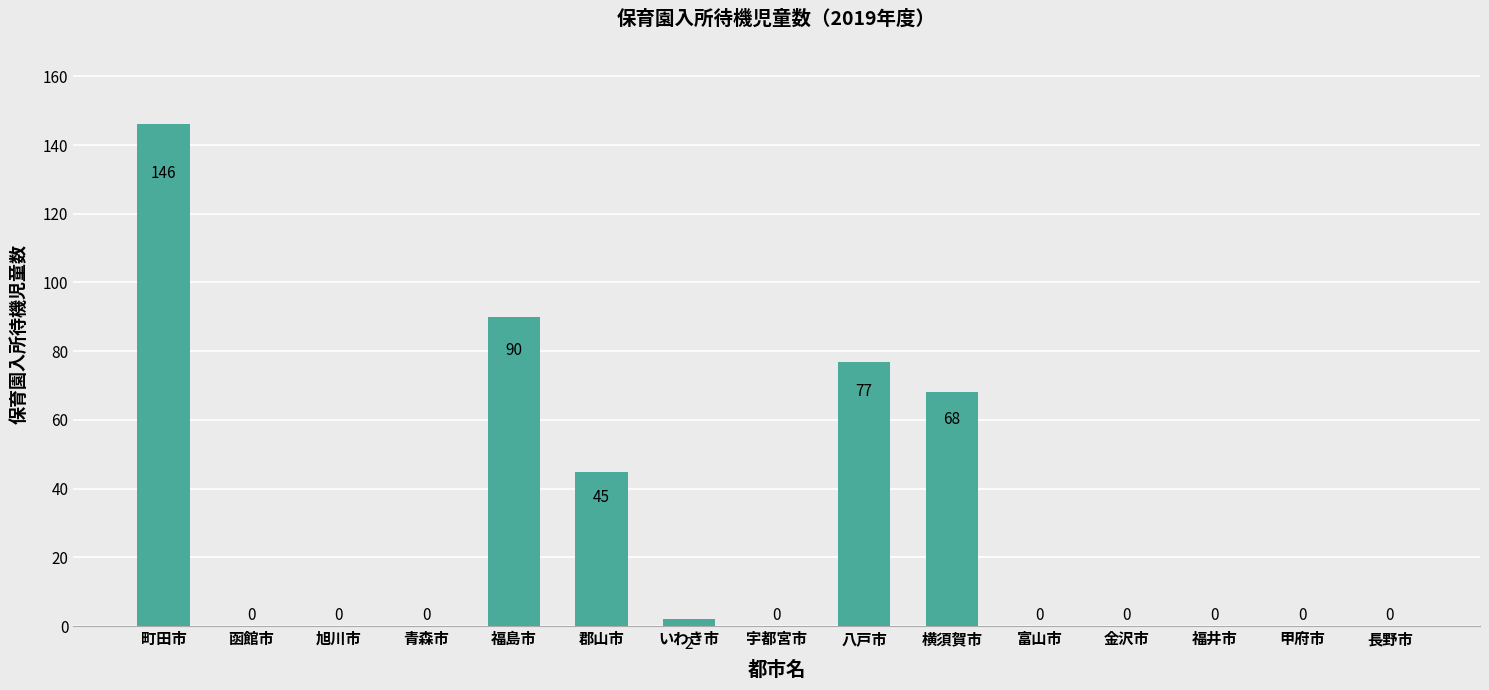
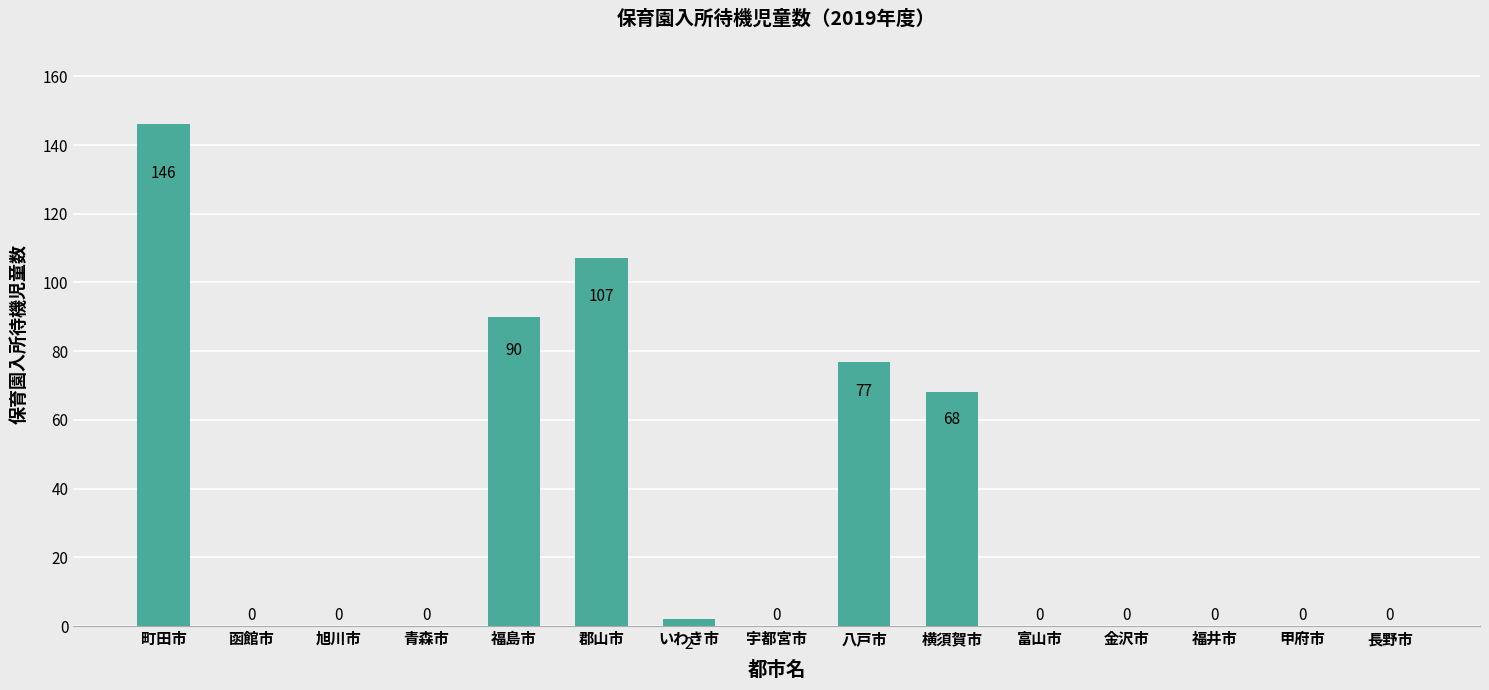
  {
    "町田市": 146,
    "函館市": 0,
    "旭川市": 0,
    "青森市": 0,
    "福島市": 90,
-   "郡山市": 45,
+   "郡山市": 107,
    "いわき市": 2,
    "宇都宮市": 0,
    "八戸市": 77,
    "横須賀市": 68,
    "富山市": 0,
    "金沢市": 0,
    "福井市": 0,
    "甲府市": 0,
    "長野市": 0
  }
